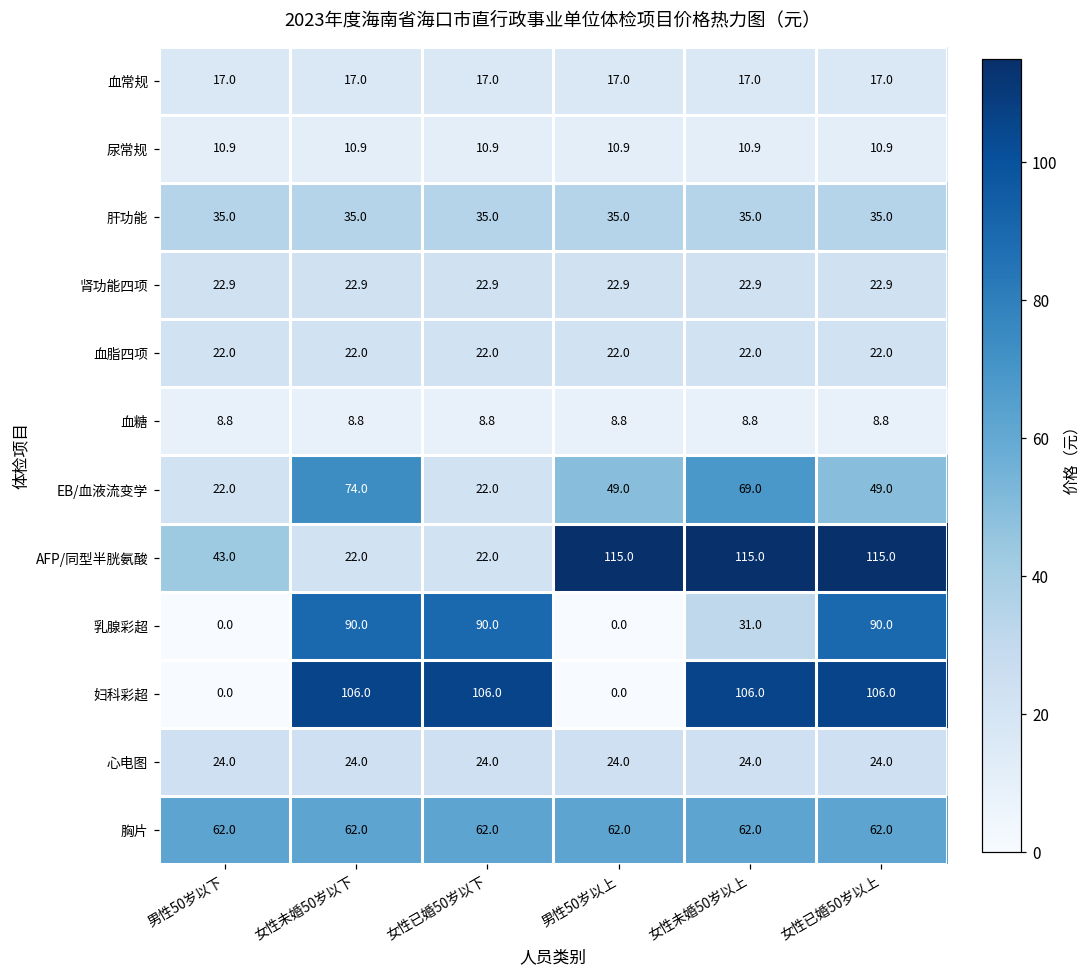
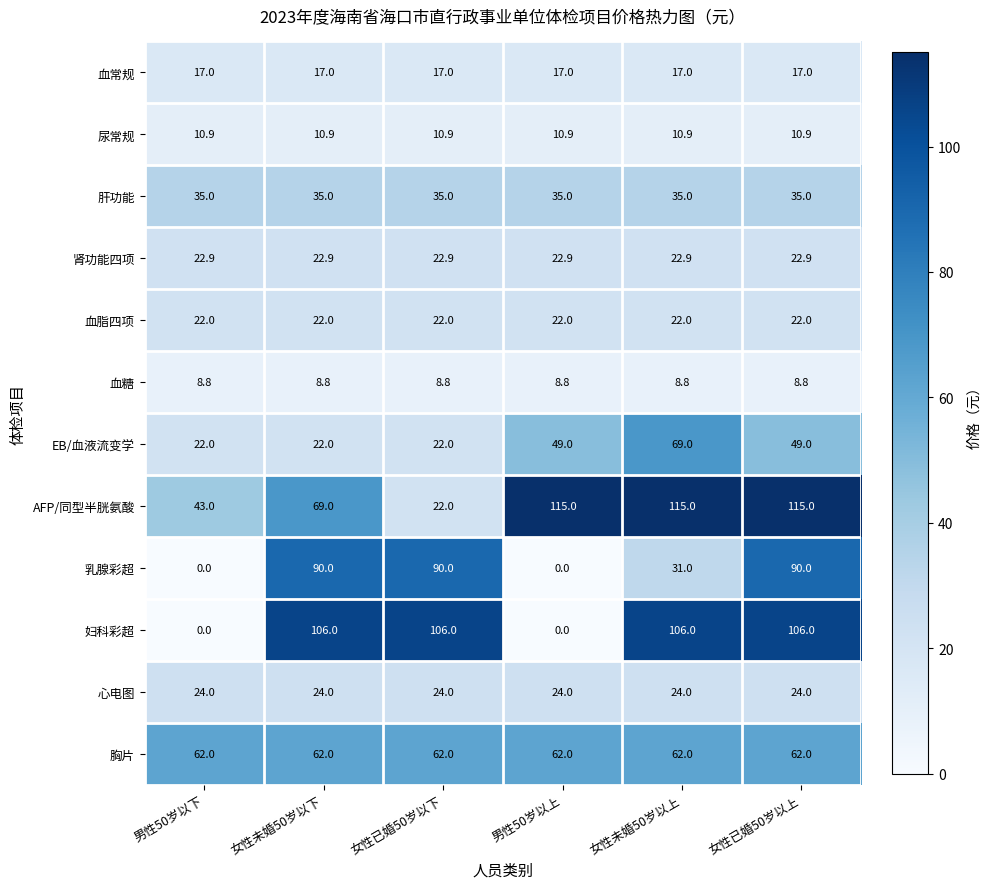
  {
    "血常规": {
      "男性50岁以下": 17.0,
      "女性未婚50岁以下": 17.0,
      "女性已婚50岁以下": 17.0,
      "男性50岁以上": 17.0,
      "女性未婚50岁以上": 17.0,
      "女性已婚50岁以上": 17.0
    },
    "尿常规": {
      "男性50岁以下": 10.9,
      "女性未婚50岁以下": 10.9,
      "女性已婚50岁以下": 10.9,
      "男性50岁以上": 10.9,
      "女性未婚50岁以上": 10.9,
      "女性已婚50岁以上": 10.9
    },
    "肝功能": {
      "男性50岁以下": 35.0,
      "女性未婚50岁以下": 35.0,
      "女性已婚50岁以下": 35.0,
      "男性50岁以上": 35.0,
      "女性未婚50岁以上": 35.0,
      "女性已婚50岁以上": 35.0
    },
    "肾功能四项": {
      "男性50岁以下": 22.9,
      "女性未婚50岁以下": 22.9,
      "女性已婚50岁以下": 22.9,
      "男性50岁以上": 22.9,
      "女性未婚50岁以上": 22.9,
      "女性已婚50岁以上": 22.9
    },
    "血脂四项": {
      "男性50岁以下": 22.0,
      "女性未婚50岁以下": 22.0,
      "女性已婚50岁以下": 22.0,
      "男性50岁以上": 22.0,
      "女性未婚50岁以上": 22.0,
      "女性已婚50岁以上": 22.0
    },
    "血糖": {
      "男性50岁以下": 8.8,
      "女性未婚50岁以下": 8.8,
      "女性已婚50岁以下": 8.8,
      "男性50岁以上": 8.8,
      "女性未婚50岁以上": 8.8,
      "女性已婚50岁以上": 8.8
    },
    "EB/血液流变学": {
      "男性50岁以下": 22.0,
-     "女性未婚50岁以下": 74.0,
+     "女性未婚50岁以下": 22.0,
      "女性已婚50岁以下": 22.0,
      "男性50岁以上": 49.0,
      "女性未婚50岁以上": 69.0,
      "女性已婚50岁以上": 49.0
    },
    "AFP/同型半胱氨酸": {
      "男性50岁以下": 43.0,
-     "女性未婚50岁以下": 22.0,
+     "女性未婚50岁以下": 69.0,
      "女性已婚50岁以下": 22.0,
      "男性50岁以上": 115.0,
      "女性未婚50岁以上": 115.0,
      "女性已婚50岁以上": 115.0
    },
    "乳腺彩超": {
      "男性50岁以下": 0.0,
      "女性未婚50岁以下": 90.0,
      "女性已婚50岁以下": 90.0,
      "男性50岁以上": 0.0,
      "女性未婚50岁以上": 31.0,
      "女性已婚50岁以上": 90.0
    },
    "妇科彩超": {
      "男性50岁以下": 0.0,
      "女性未婚50岁以下": 106.0,
      "女性已婚50岁以下": 106.0,
      "男性50岁以上": 0.0,
      "女性未婚50岁以上": 106.0,
      "女性已婚50岁以上": 106.0
    },
    "心电图": {
      "男性50岁以下": 24.0,
      "女性未婚50岁以下": 24.0,
      "女性已婚50岁以下": 24.0,
      "男性50岁以上": 24.0,
      "女性未婚50岁以上": 24.0,
      "女性已婚50岁以上": 24.0
    },
    "胸片": {
      "男性50岁以下": 62.0,
      "女性未婚50岁以下": 62.0,
      "女性已婚50岁以下": 62.0,
      "男性50岁以上": 62.0,
      "女性未婚50岁以上": 62.0,
      "女性已婚50岁以上": 62.0
    }
  }
